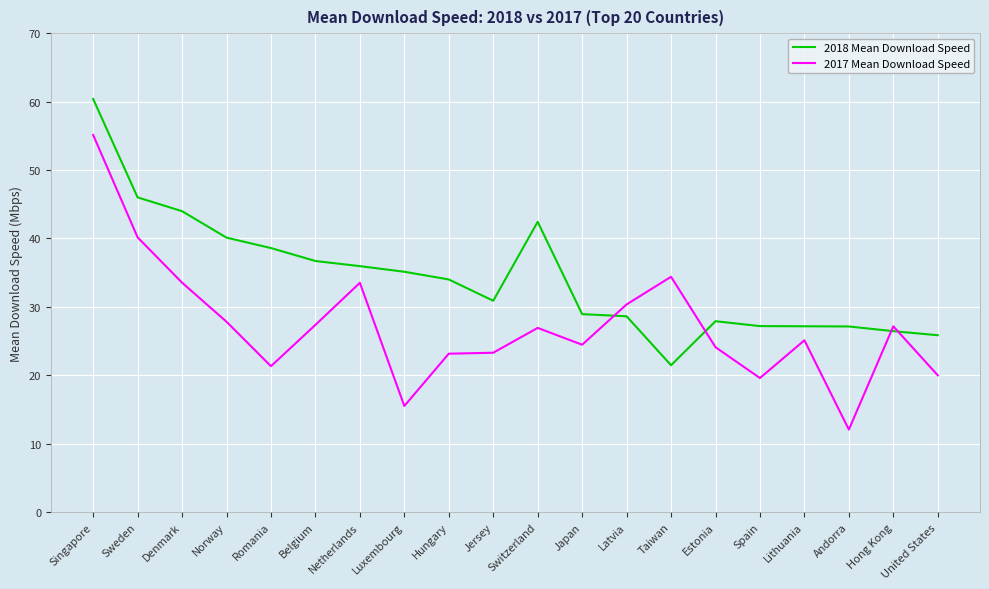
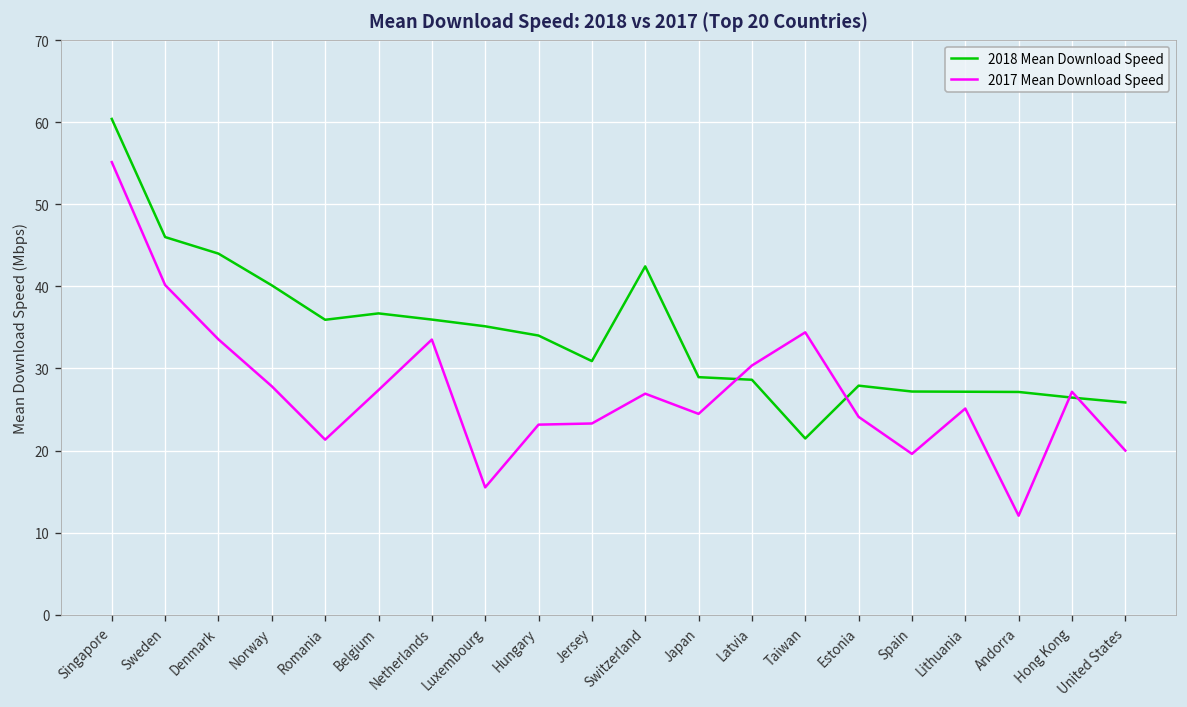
  {
    "2018 Mean Download Speed": {
      "Singapore": 60,
      "Sweden": 46,
      "Denmark": 44,
      "Norway": 40,
-     "Romania": 39,
+     "Romania": 36,
      "Belgium": 37,
      "Netherlands": 36,
      "Luxembourg": 35,
      "Hungary": 34,
      "Jersey": 31,
      "Switzerland": 42,
      "Japan": 29,
      "Latvia": 29,
      "Taiwan": 21,
      "Estonia": 28,
      "Spain": 27,
      "Lithuania": 27,
      "Andorra": 27,
      "Hong Kong": 26,
      "United States": 26
    },
    "2017 Mean Download Speed": {
      "Singapore": 55,
      "Sweden": 40,
      "Denmark": 34,
      "Norway": 28,
      "Romania": 21,
      "Belgium": 27,
      "Netherlands": 34,
      "Luxembourg": 16,
      "Hungary": 23,
      "Jersey": 23,
      "Switzerland": 27,
      "Japan": 24,
      "Latvia": 30,
      "Taiwan": 34,
      "Estonia": 24,
      "Spain": 20,
      "Lithuania": 25,
      "Andorra": 12,
      "Hong Kong": 27,
      "United States": 20
    }
  }
